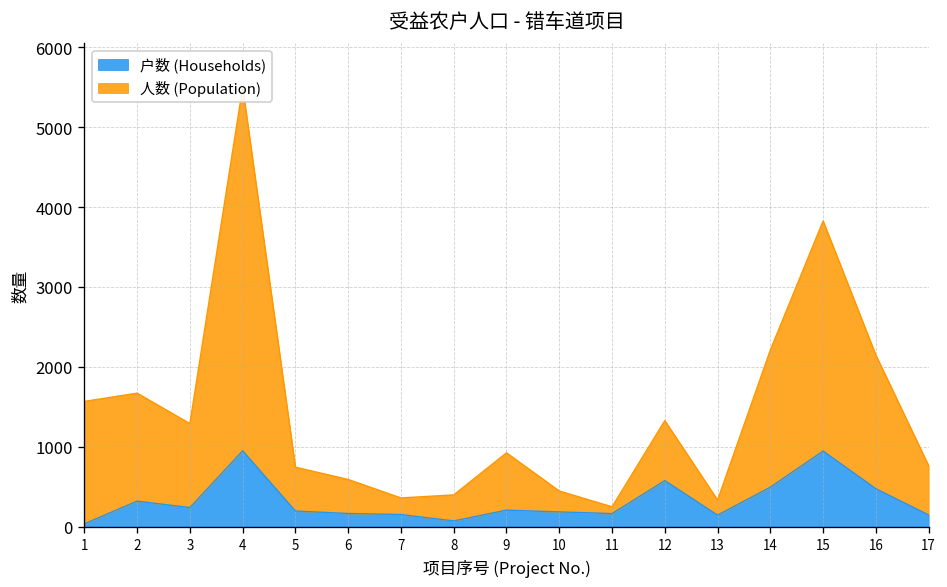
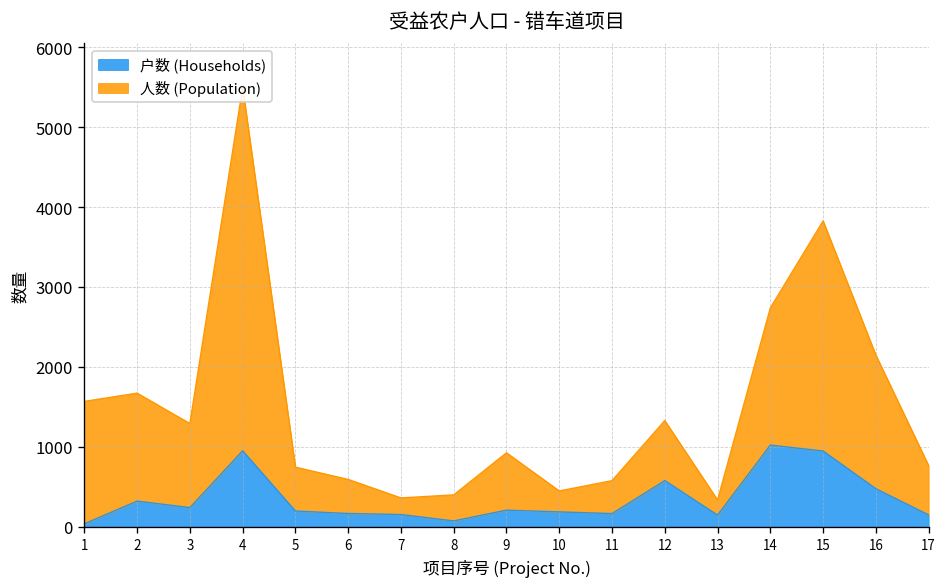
  {
    "户数 (Households)": {
      "1": 0,
      "2": 300,
      "3": 200,
      "4": 1000,
      "5": 200,
      "6": 200,
      "7": 200,
      "8": 100,
      "9": 200,
      "10": 200,
      "11": 200,
      "12": 600,
      "13": 100,
-     "14": 500,
+     "14": 1000,
      "15": 900,
      "16": 500,
      "17": 100
    },
    "人数 (Population)": {
      "1": 1500,
      "2": 1400,
      "3": 1100,
      "5": 500,
      "6": 400,
      "7": 200,
      "8": 300,
      "9": 700,
      "10": 300,
-     "11": 100,
+     "11": 400,
      "12": 800,
      "13": 200,
      "14": 1700,
      "15": 2900,
      "16": 1700,
      "17": 600
    }
  }
